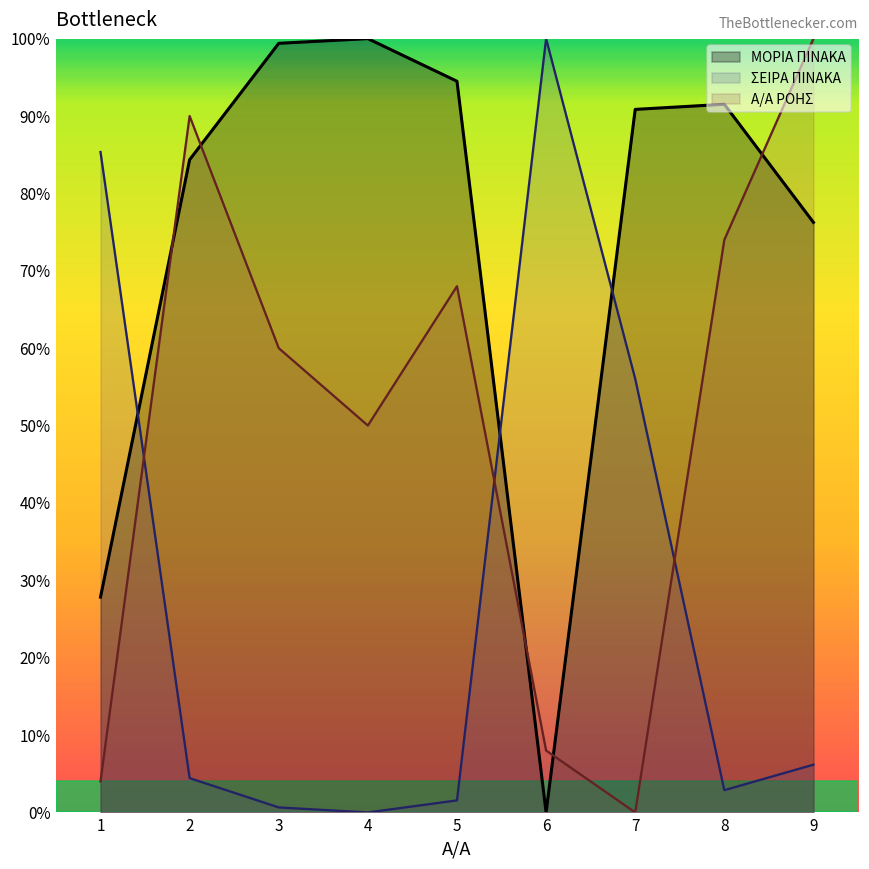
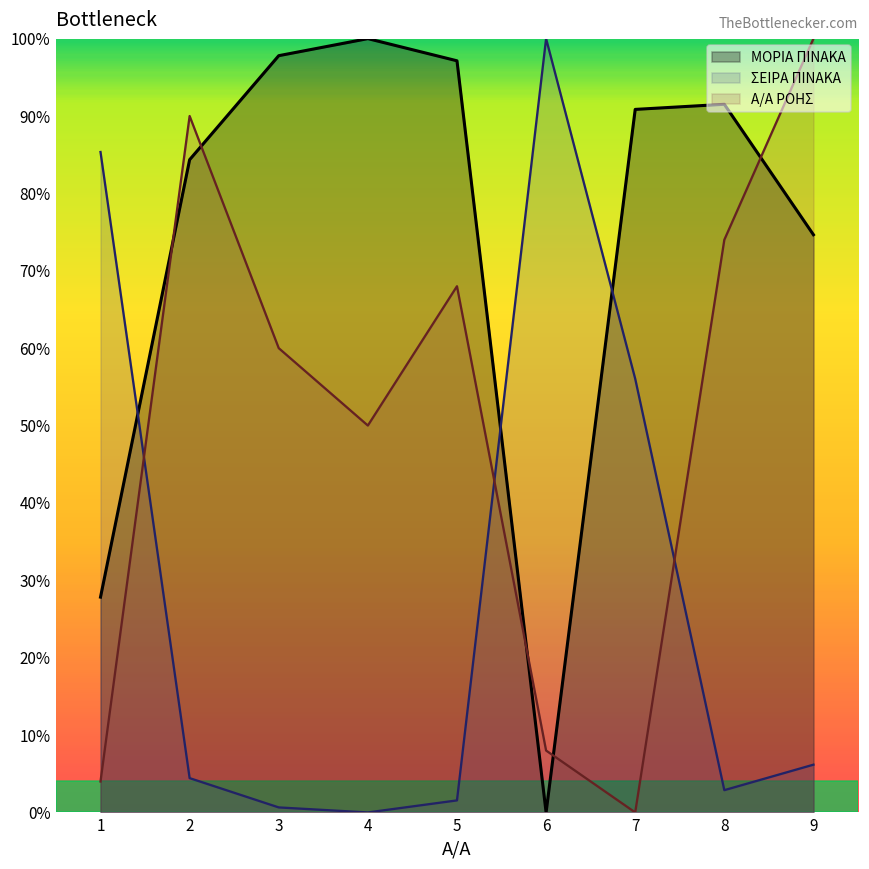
  {
    "ΜΟΡΙΑ ΠΙΝΑΚΑ": {
      "1": "28%",
      "2": "84%",
-     "3": "99%",
+     "3": "98%",
      "4": "100%",
-     "5": "94%",
+     "5": "97%",
      "7": "91%",
-     "9": "76%"
+     "9": "75%"
    }
  }
